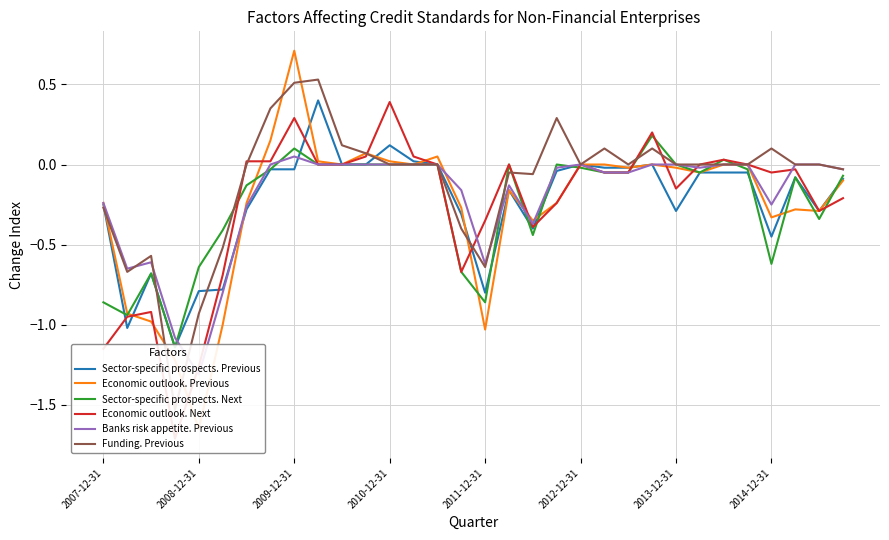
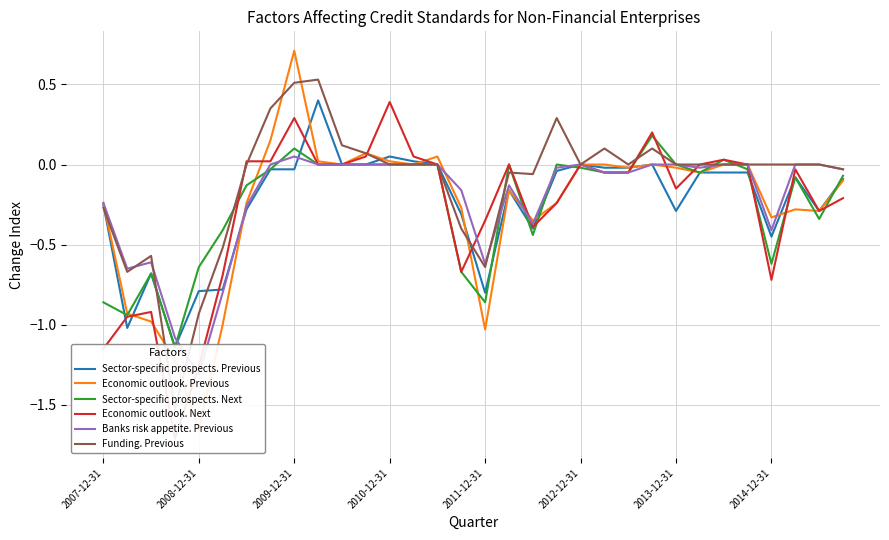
  {
    "Sector-specific prospects. Previous": {
      "2008-12-31": -0.79,
      "2009-12-31": -0.03,
-     "2010-12-31": 0.12,
+     "2010-12-31": 0.05,
      "2011-12-31": -0.80,
      "2013-12-31": -0.29,
      "2014-12-31": -0.45
    },
    "Economic outlook. Previous": {
      "2009-12-31": 0.71,
      "2010-12-31": 0.02,
      "2011-12-31": -1.03,
      "2013-12-31": -0.02,
      "2014-12-31": -0.33
    },
    "Sector-specific prospects. Next": {
      "2007-12-31": -0.86,
      "2008-12-31": -0.64,
      "2009-12-31": 0.10,
      "2011-12-31": -0.86,
      "2012-12-31": -0.02,
      "2014-12-31": -0.62
    },
    "Economic outlook. Next": {
      "2009-12-31": 0.29,
      "2010-12-31": 0.39,
      "2011-12-31": -0.35,
      "2013-12-31": -0.15,
-     "2014-12-31": -0.05
+     "2014-12-31": -0.72
    },
    "Banks risk appetite. Previous": {
      "2009-12-31": 0.05,
      "2011-12-31": -0.62,
-     "2014-12-31": -0.25
+     "2014-12-31": -0.41
    },
    "Funding. Previous": {
      "2007-12-31": -0.27,
      "2008-12-31": -0.93,
      "2009-12-31": 0.5,
      "2011-12-31": -0.64,
-     "2014-12-31": 0.1
+     "2014-12-31": 0.0
    }
  }
